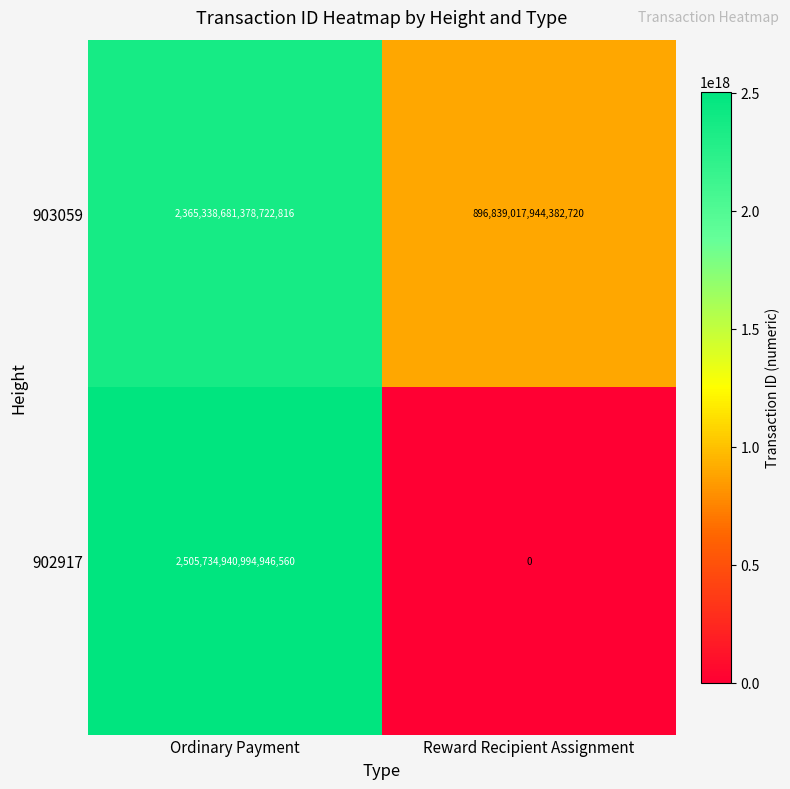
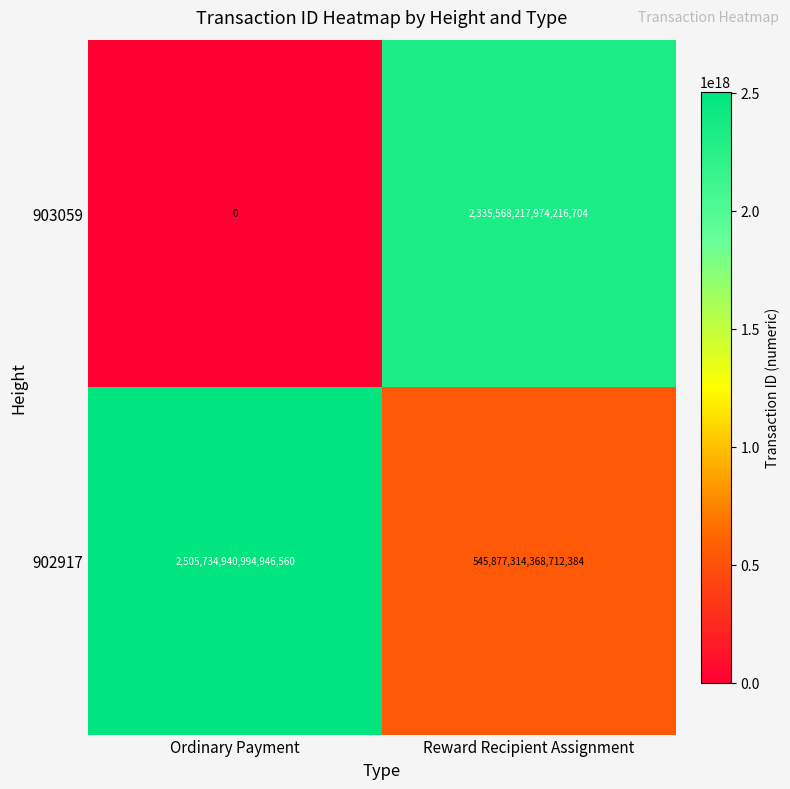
  {
    "903059": {
-     "Ordinary Payment": "2,365,338,681,378,722,816",
-     "Reward Recipient Assignment": "896,839,017,944,382,720"
+     "Ordinary Payment": "0",
+     "Reward Recipient Assignment": "2,335,568,217,974,216,704"
    },
    "902917": {
      "Ordinary Payment": "2,505,734,940,994,946,560",
-     "Reward Recipient Assignment": "0"
+     "Reward Recipient Assignment": "545,877,314,368,712,384"
    }
  }
